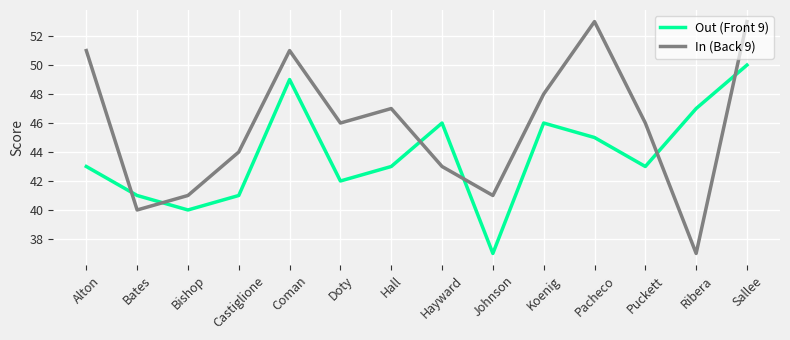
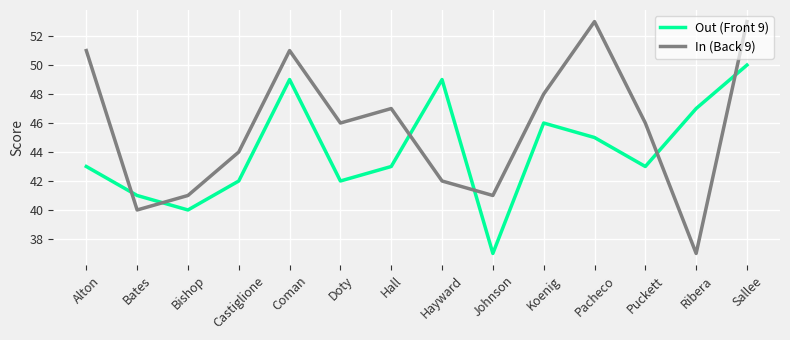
  {
    "Out (Front 9)": {
      "Alton": 43,
      "Bates": 41,
      "Bishop": 40,
-     "Castiglione": 41,
+     "Castiglione": 42,
      "Coman": 49,
      "Doty": 42,
      "Hall": 43,
-     "Hayward": 46,
+     "Hayward": 49,
      "Johnson": 37,
      "Koenig": 46,
      "Pacheco": 45,
      "Puckett": 43,
      "Ribera": 47,
      "Sallee": 50
    },
    "In (Back 9)": {
      "Alton": 51,
      "Bates": 40,
      "Bishop": 41,
      "Castiglione": 44,
      "Coman": 51,
      "Doty": 46,
      "Hall": 47,
-     "Hayward": 43,
+     "Hayward": 42,
      "Johnson": 41,
      "Koenig": 48,
      "Pacheco": 53,
      "Puckett": 46,
      "Ribera": 37
    }
  }
